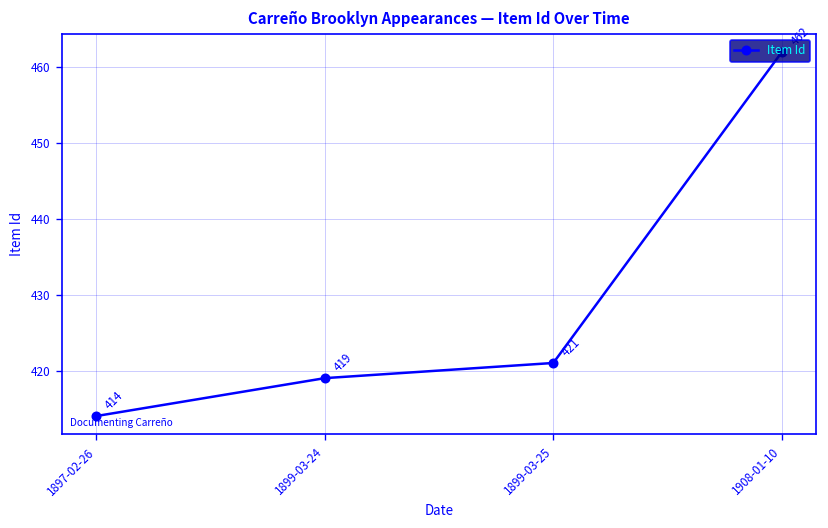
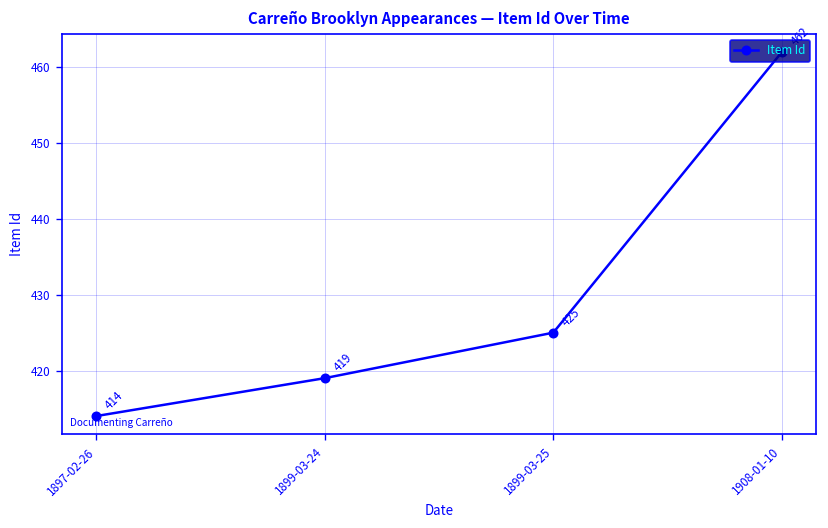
  {
    "1897-02-26": 414,
    "1899-03-24": 419,
-   "1899-03-25": 421
+   "1899-03-25": 425
  }
